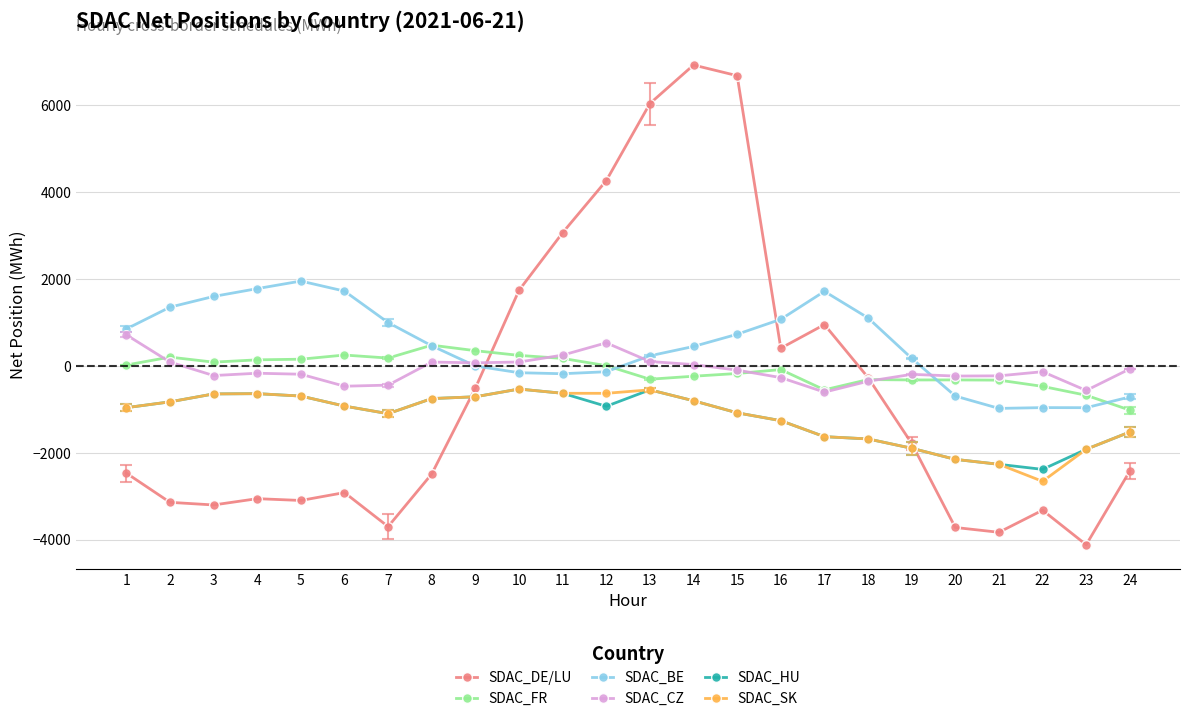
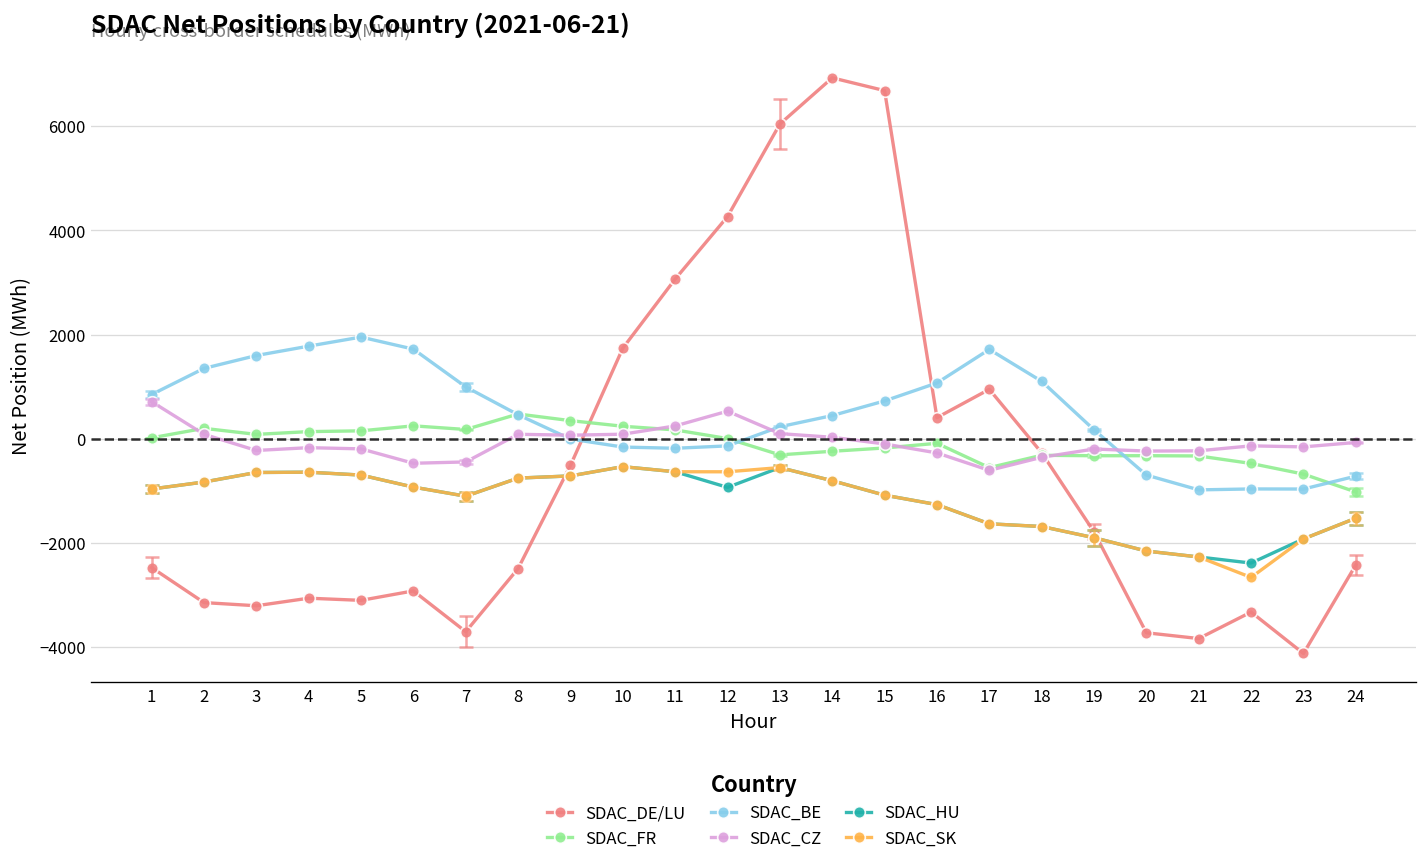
  {
    "SDAC_DE/LU": {
      "1": -2500,
      "2": -3100,
      "3": -3200,
      "4": -3100,
      "5": -3100,
      "6": -2900,
      "7": -3700,
      "8": -2500,
      "9": -500,
      "10": 1700,
      "11": 3100,
      "12": 4300,
      "13": 6000,
      "14": 6900,
      "15": 6700,
      "16": 400,
      "17": 1000,
      "20": -3700,
      "21": -3800,
      "22": -3300,
      "23": -4100,
      "24": -2400
    },
    "SDAC_FR": {
      "2": 200,
      "3": 100,
      "4": 100,
      "5": 200,
      "6": 300,
      "9": 400,
      "10": 200,
      "11": 200,
      "12": 0,
      "14": -200,
      "15": -200,
      "16": -100,
      "20": -300,
      "21": -300,
      "22": -500,
      "23": -700,
      "24": -1000
    },
    "SDAC_BE": {
      "1": 900,
      "2": 1400,
      "3": 1600,
      "4": 1800,
      "5": 2000,
      "6": 1700,
      "7": 1000,
      "9": 0,
      "10": -200,
      "11": -200,
      "12": -100,
      "14": 400,
      "15": 700,
      "16": 1100,
      "17": 1700,
      "18": 1100,
      "20": -700,
      "21": -1000,
      "22": -1000,
      "23": -1000
    },
    "SDAC_CZ": {
      "2": 100,
      "3": -200,
      "4": -200,
      "5": -200,
      "6": -500,
      "8": 100,
      "9": 100,
      "10": 100,
      "11": 200,
      "12": 500,
      "14": 0,
      "15": -100,
      "16": -300,
      "20": -200,
      "21": -200,
      "22": -100,
-     "23": -600
+     "23": -200
    },
    "SDAC_SK": {
      "12": -600,
      "22": -2700
    }
  }
